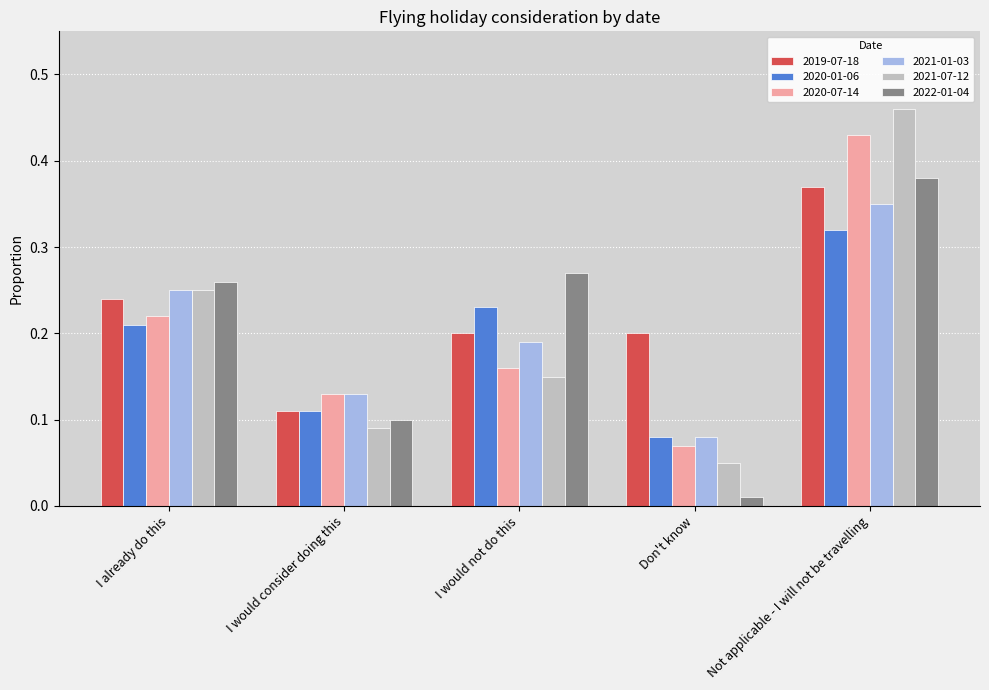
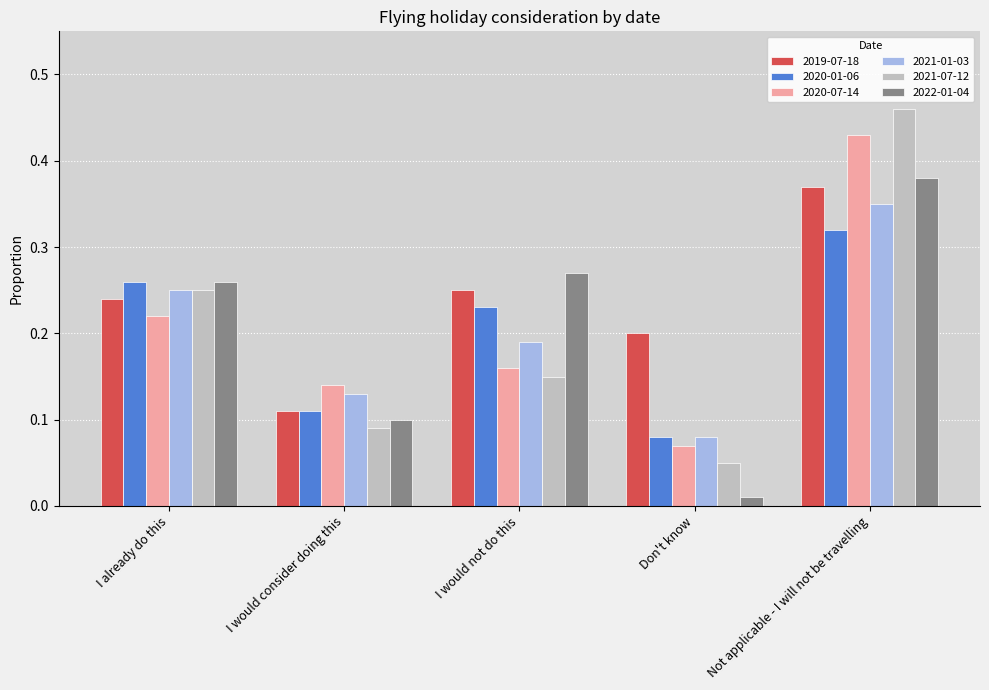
  {
    "2019-07-18": {
      "I already do this": 0.24,
      "I would consider doing this": 0.11,
-     "I would not do this": 0.20,
+     "I would not do this": 0.25,
      "Don't know": 0.20,
      "Not applicable - I will not be travelling": 0.37
    },
    "2020-01-06": {
-     "I already do this": 0.21,
+     "I already do this": 0.26,
      "I would consider doing this": 0.11,
      "I would not do this": 0.23,
      "Don't know": 0.08,
      "Not applicable - I will not be travelling": 0.32
    },
    "2020-07-14": {
      "I already do this": 0.22,
-     "I would consider doing this": 0.13,
+     "I would consider doing this": 0.14,
      "I would not do this": 0.16,
      "Don't know": 0.07,
      "Not applicable - I will not be travelling": 0.43
    },
    "2022-01-04": {
      "I already do this": 0.26,
      "I would consider doing this": 0.10,
      "I would not do this": 0.27,
      "Don't know": 0.01,
      "Not applicable - I will not be travelling": 0.38
    }
  }
